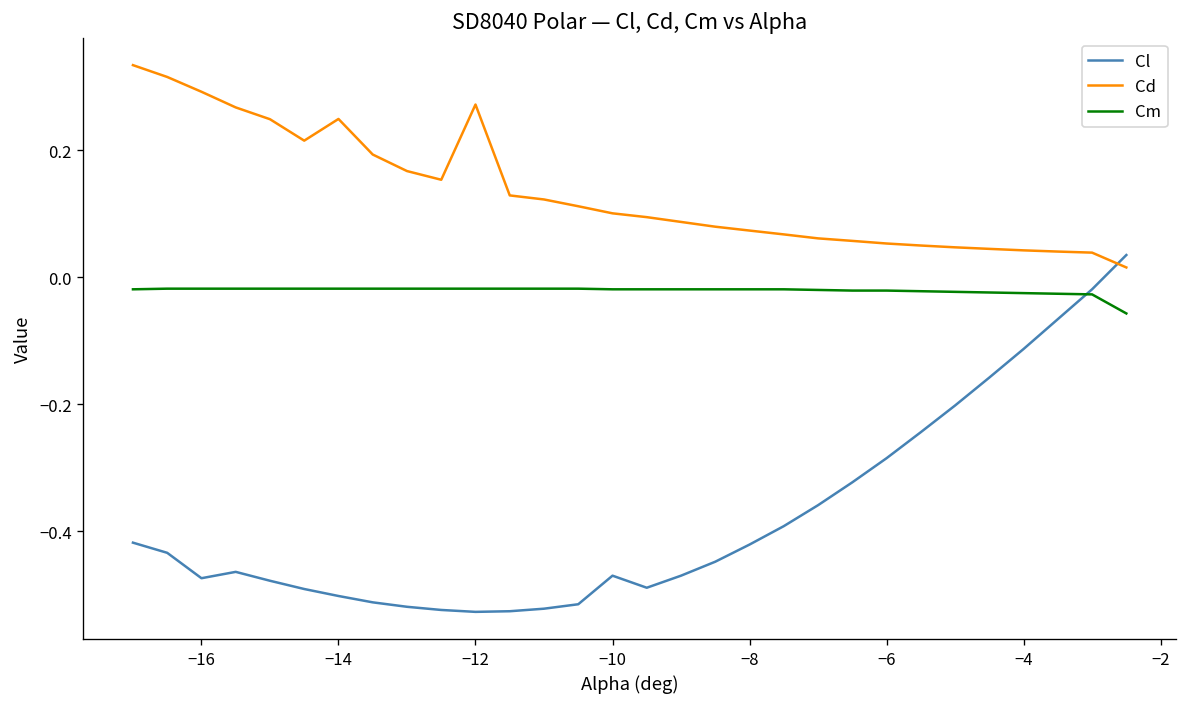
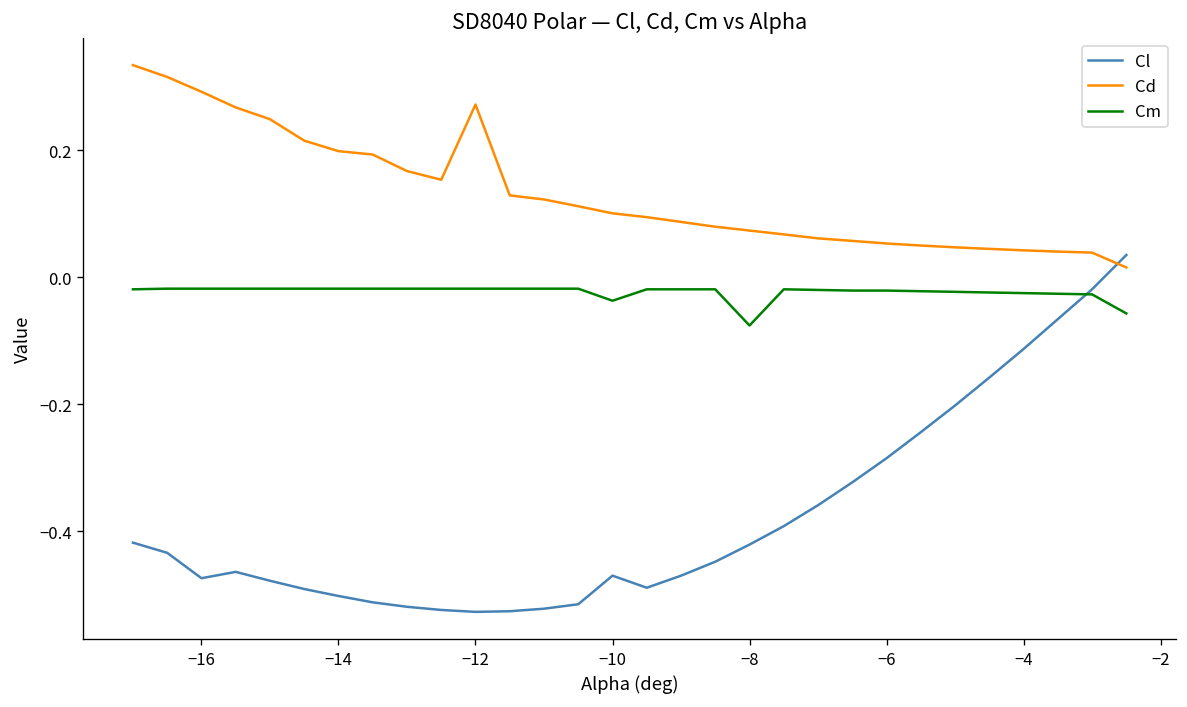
  {
    "Cl": {
      "−16": -0.47,
      "−14": -0.50,
      "−12": -0.53,
      "−10": -0.47,
      "−8": -0.42,
      "−6": -0.29,
      "−4": -0.11
    },
    "Cd": {
      "−16": 0.29,
-     "−14": 0.25,
+     "−14": 0.20,
      "−12": 0.27,
      "−10": 0.10,
      "−8": 0.07,
      "−6": 0.05,
      "−4": 0.04
    },
    "Cm": {
      "−16": -0.02,
      "−14": -0.02,
      "−12": -0.02,
-     "−10": -0.02,
-     "−8": -0.02,
+     "−10": -0.04,
+     "−8": -0.08,
      "−6": -0.02,
      "−4": -0.03
    }
  }
